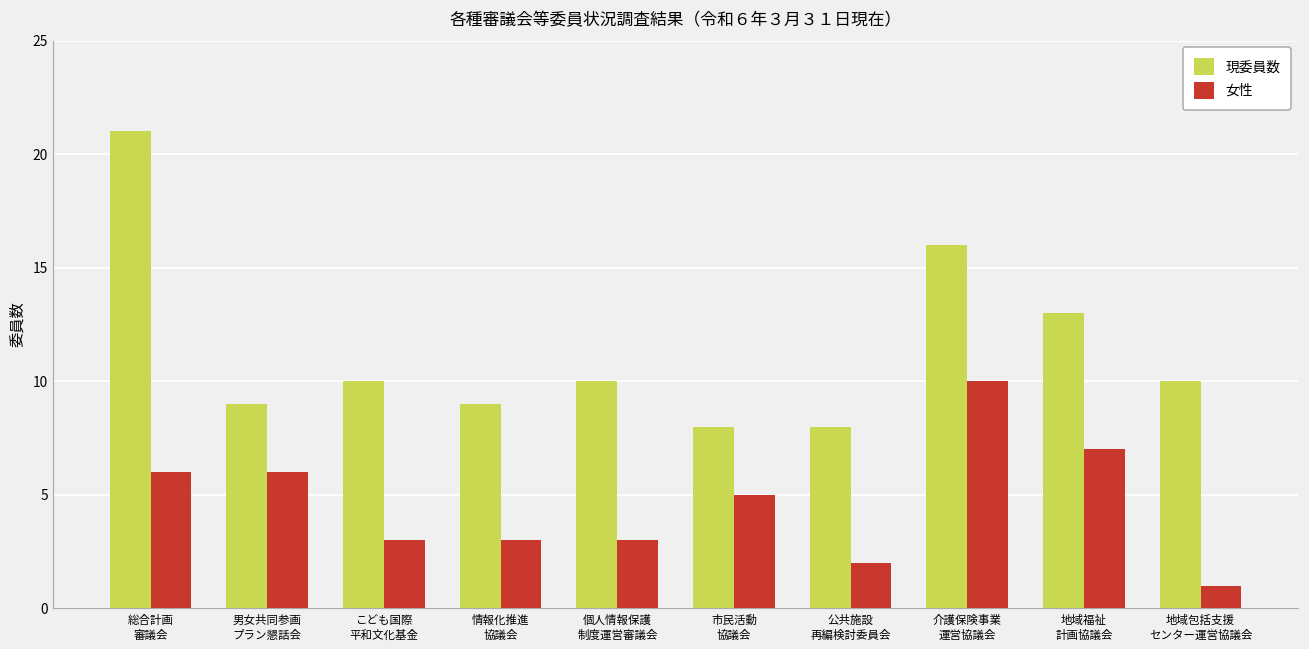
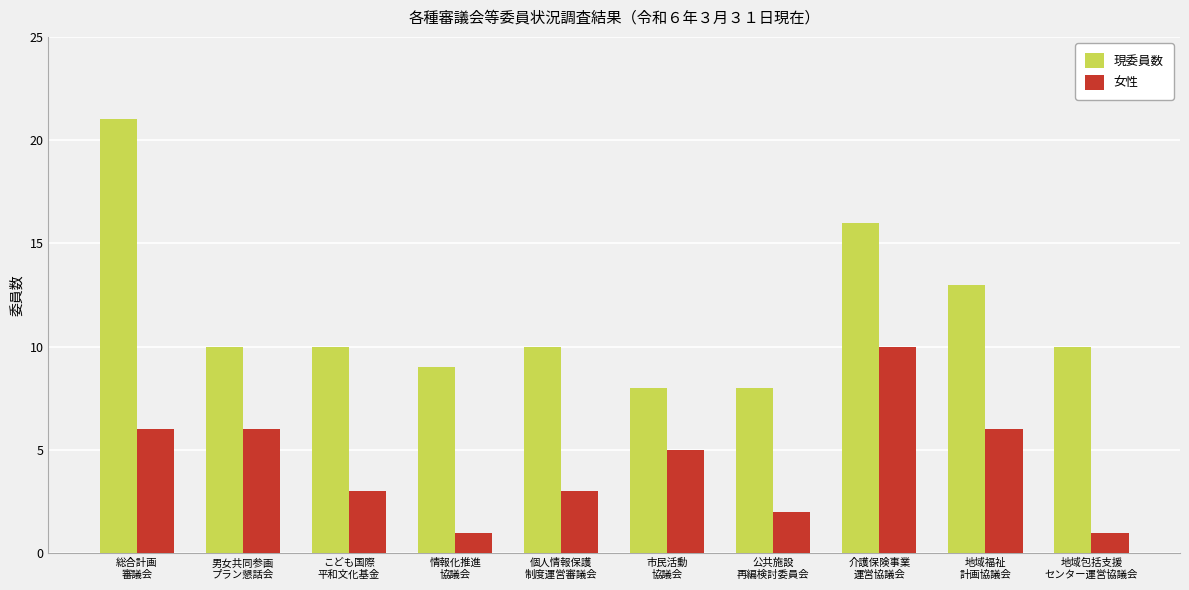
  {
    "現委員数": {
      "総合計画 審議会": 21,
-     "男女共同参画 プラン懇話会": 9,
+     "男女共同参画 プラン懇話会": 10,
      "こども国際 平和文化基金": 10,
      "情報化推進 協議会": 9,
      "個人情報保護 制度運営審議会": 10,
      "市民活動 協議会": 8,
      "公共施設 再編検討委員会": 8,
      "介護保険事業 運営協議会": 16,
      "地域福祉 計画協議会": 13,
      "地域包括支援 センター運営協議会": 10
    },
    "女性": {
      "総合計画 審議会": 6,
      "男女共同参画 プラン懇話会": 6,
      "こども国際 平和文化基金": 3,
-     "情報化推進 協議会": 3,
+     "情報化推進 協議会": 1,
      "個人情報保護 制度運営審議会": 3,
      "市民活動 協議会": 5,
      "公共施設 再編検討委員会": 2,
      "介護保険事業 運営協議会": 10,
-     "地域福祉 計画協議会": 7,
+     "地域福祉 計画協議会": 6,
      "地域包括支援 センター運営協議会": 1
    }
  }
